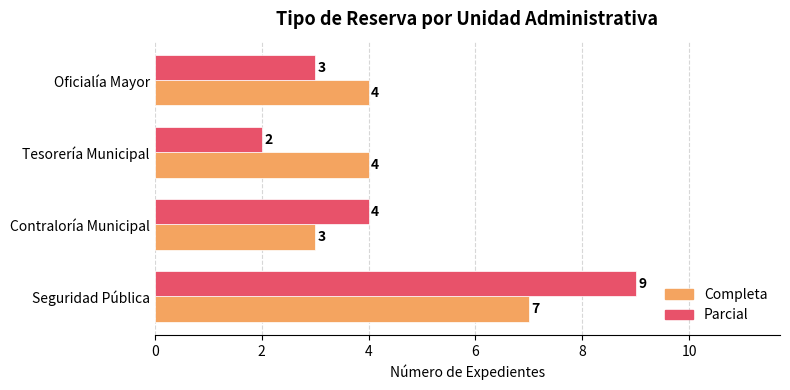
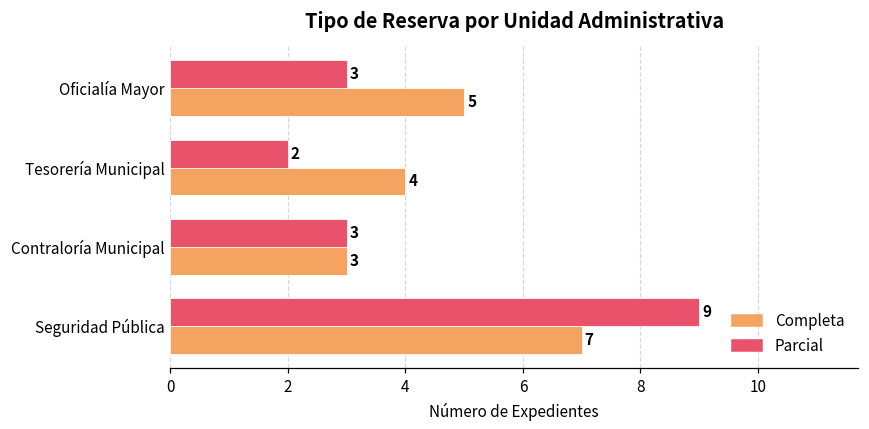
  {
    "Completa": {
-     "Oficialía Mayor": 4,
+     "Oficialía Mayor": 5,
      "Tesorería Municipal": 4,
      "Contraloría Municipal": 3,
      "Seguridad Pública": 7
    },
    "Parcial": {
      "Oficialía Mayor": 3,
      "Tesorería Municipal": 2,
-     "Contraloría Municipal": 4,
+     "Contraloría Municipal": 3,
      "Seguridad Pública": 9
    }
  }
